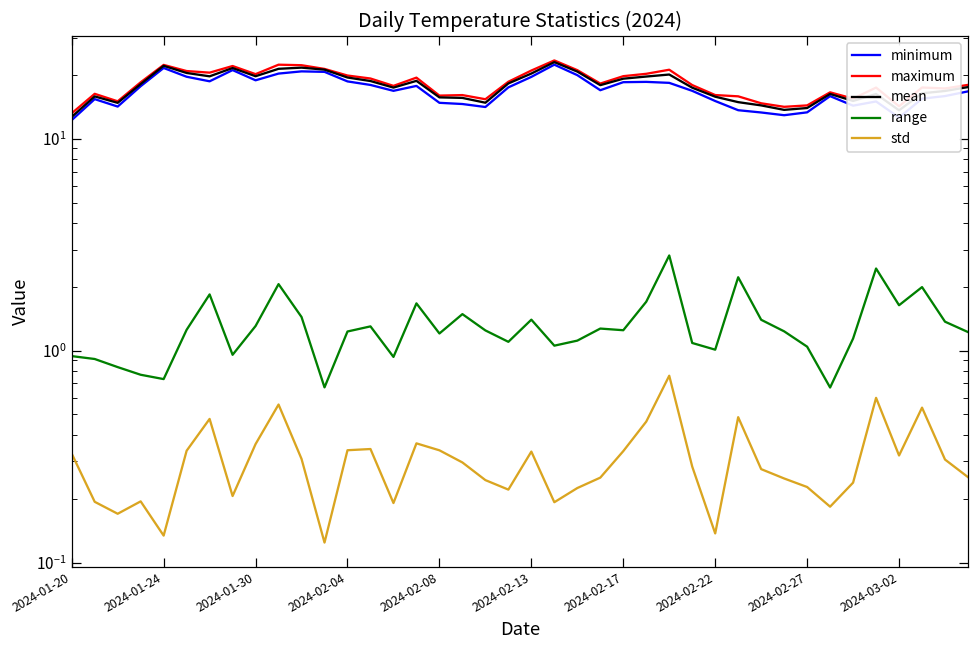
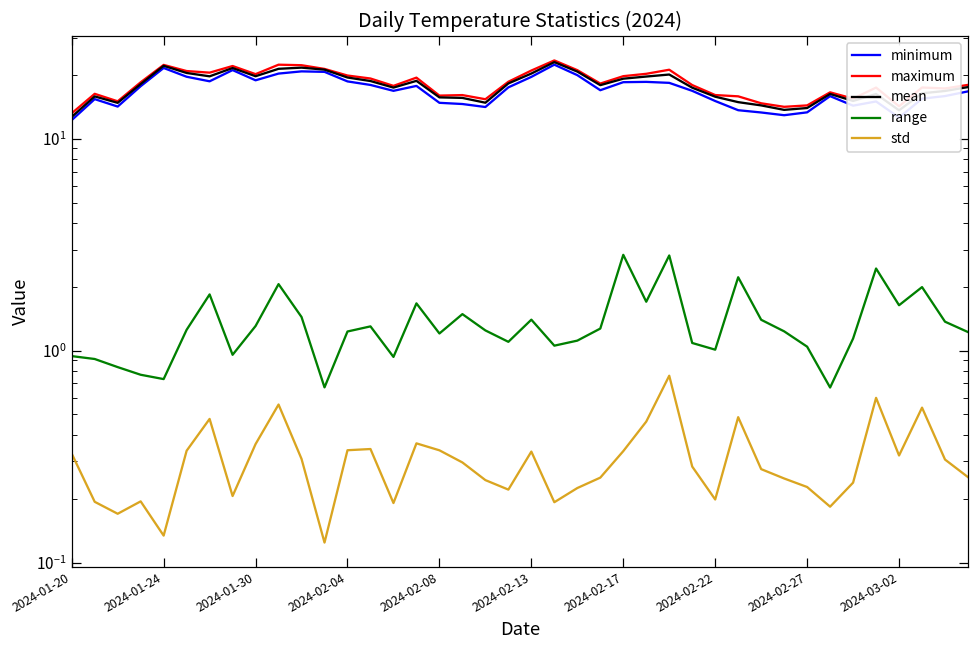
  {
    "minimum": {
      "2024-01-20": 12,
      "2024-01-30": 19,
      "2024-02-04": 19,
      "2024-02-08": 15,
      "2024-02-13": 20,
      "2024-02-17": 18,
      "2024-02-22": 15,
      "2024-02-27": 13
    },
    "maximum": {
      "2024-01-20": 13,
      "2024-02-13": 21
    },
    "mean": {
      "2024-01-20": 13,
      "2024-02-13": 20
    },
    "range": {
      "2024-01-20": 0.9,
      "2024-01-24": 0.73,
      "2024-01-30": 1.3,
      "2024-02-04": 1.2,
      "2024-02-08": 1.2,
      "2024-02-13": 1.4,
-     "2024-02-17": 1.2,
+     "2024-02-17": 2.8,
      "2024-02-22": 1.0,
      "2024-02-27": 1.0,
      "2024-03-02": 1.6
    },
    "std": {
      "2024-01-20": 0.33,
      "2024-01-24": 0.13,
      "2024-01-30": 0.36,
      "2024-02-04": 0.34,
      "2024-02-08": 0.34,
      "2024-02-13": 0.33,
      "2024-02-17": 0.34,
-     "2024-02-22": 0.14,
+     "2024-02-22": 0.20,
      "2024-02-27": 0.23,
      "2024-03-02": 0.32
    }
  }
